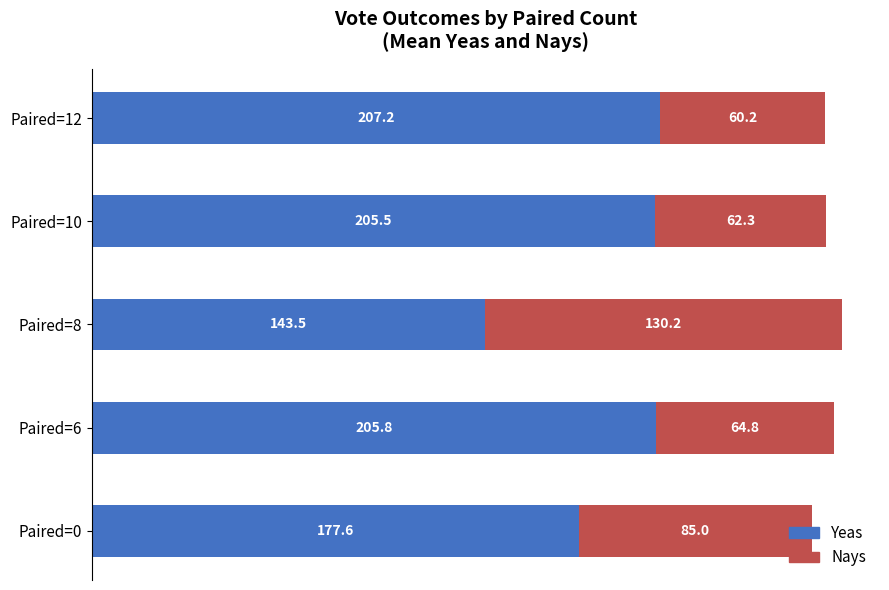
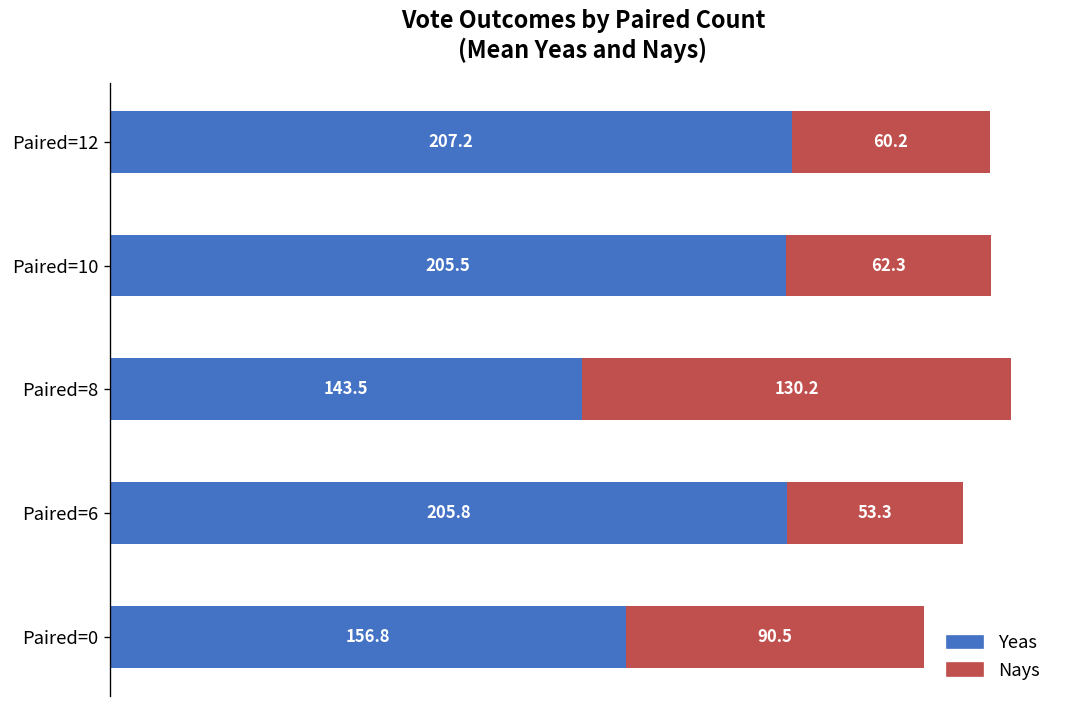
  {
    "Yeas": {
      "Paired=12": 207.2,
      "Paired=10": 205.5,
      "Paired=8": 143.5,
      "Paired=6": 205.8,
-     "Paired=0": 177.6
+     "Paired=0": 156.8
    },
    "Nays": {
      "Paired=12": 60.2,
      "Paired=10": 62.3,
      "Paired=8": 130.2,
-     "Paired=6": 64.8,
-     "Paired=0": 85.0
+     "Paired=6": 53.3,
+     "Paired=0": 90.5
    }
  }
